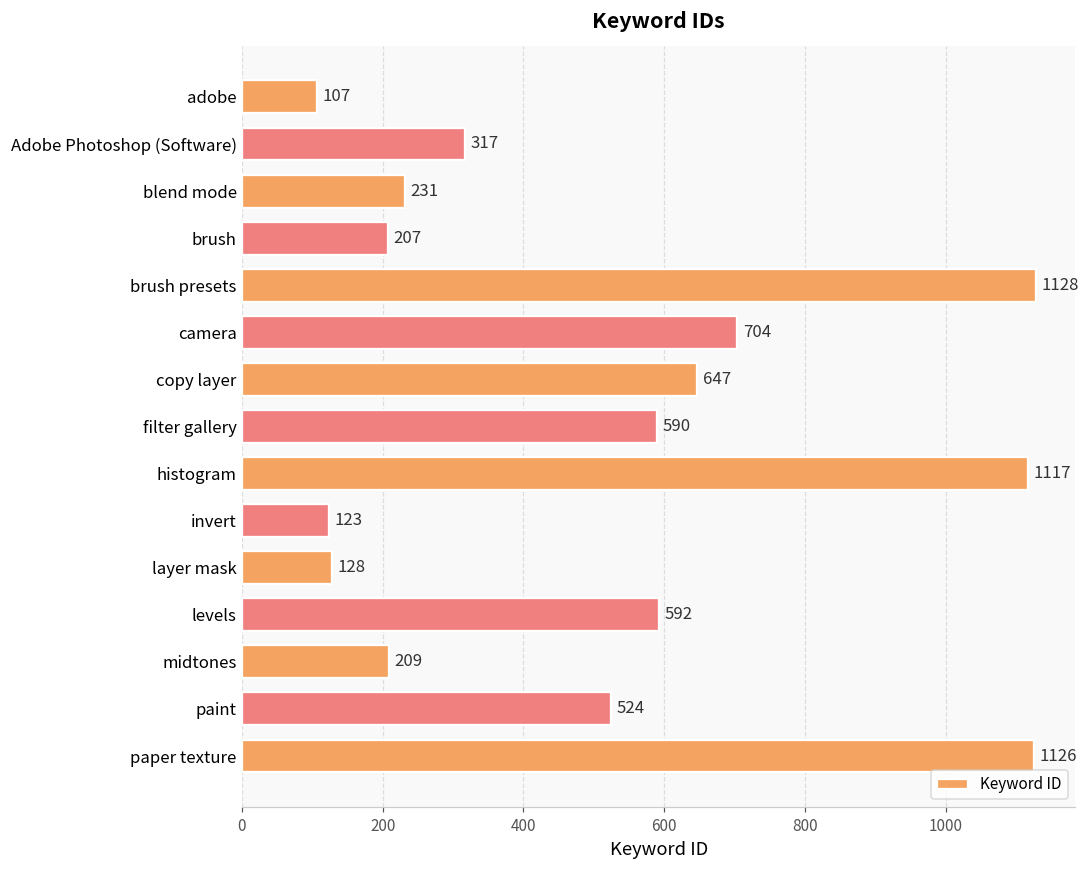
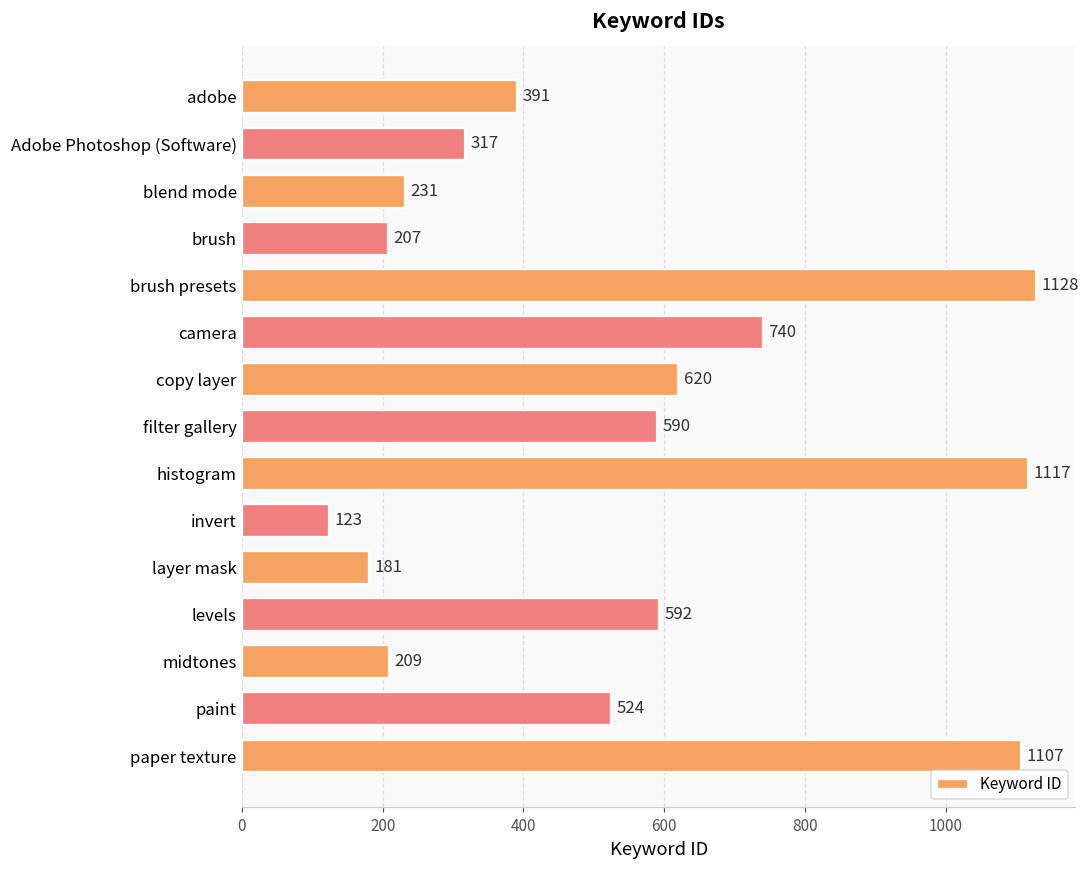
  {
-   "adobe": 107,
+   "adobe": 391,
    "Adobe Photoshop (Software)": 317,
    "blend mode": 231,
    "brush": 207,
    "brush presets": 1128,
-   "camera": 704,
-   "copy layer": 647,
+   "camera": 740,
+   "copy layer": 620,
    "filter gallery": 590,
    "histogram": 1117,
    "invert": 123,
-   "layer mask": 128,
+   "layer mask": 181,
    "levels": 592,
    "midtones": 209,
    "paint": 524,
-   "paper texture": 1126
+   "paper texture": 1107
  }
